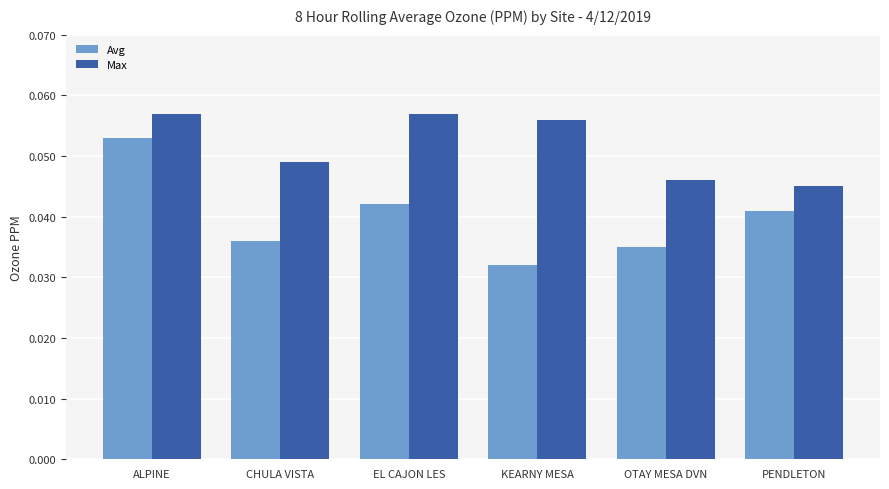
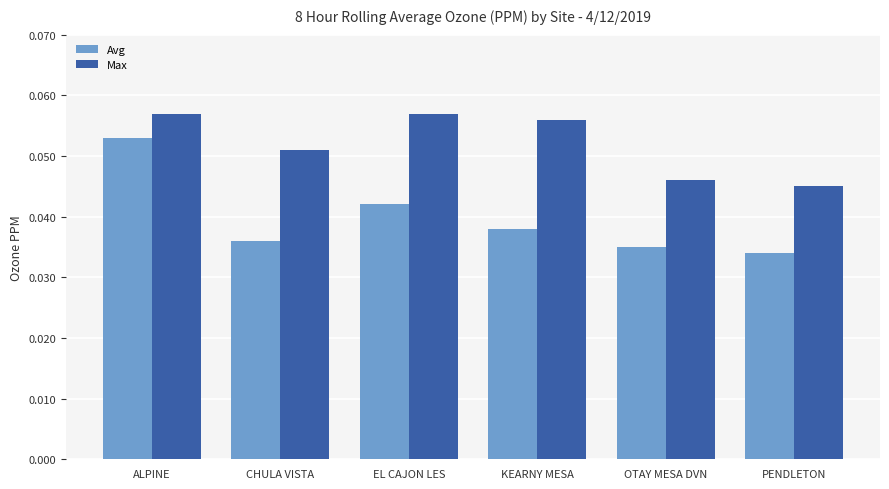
  {
    "Avg": {
      "ALPINE": 0.053,
      "CHULA VISTA": 0.036,
      "EL CAJON LES": 0.042,
-     "KEARNY MESA": 0.032,
+     "KEARNY MESA": 0.038,
      "OTAY MESA DVN": 0.035,
-     "PENDLETON": 0.041
+     "PENDLETON": 0.034
    },
    "Max": {
      "ALPINE": 0.057,
-     "CHULA VISTA": 0.049,
+     "CHULA VISTA": 0.051,
      "EL CAJON LES": 0.057,
      "KEARNY MESA": 0.056,
      "OTAY MESA DVN": 0.046,
      "PENDLETON": 0.045
    }
  }
